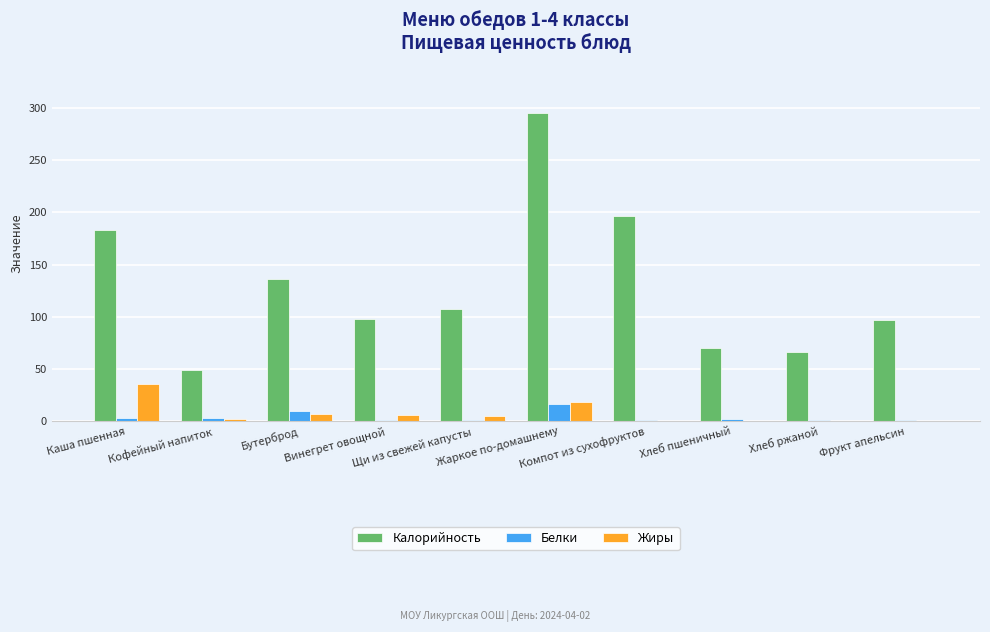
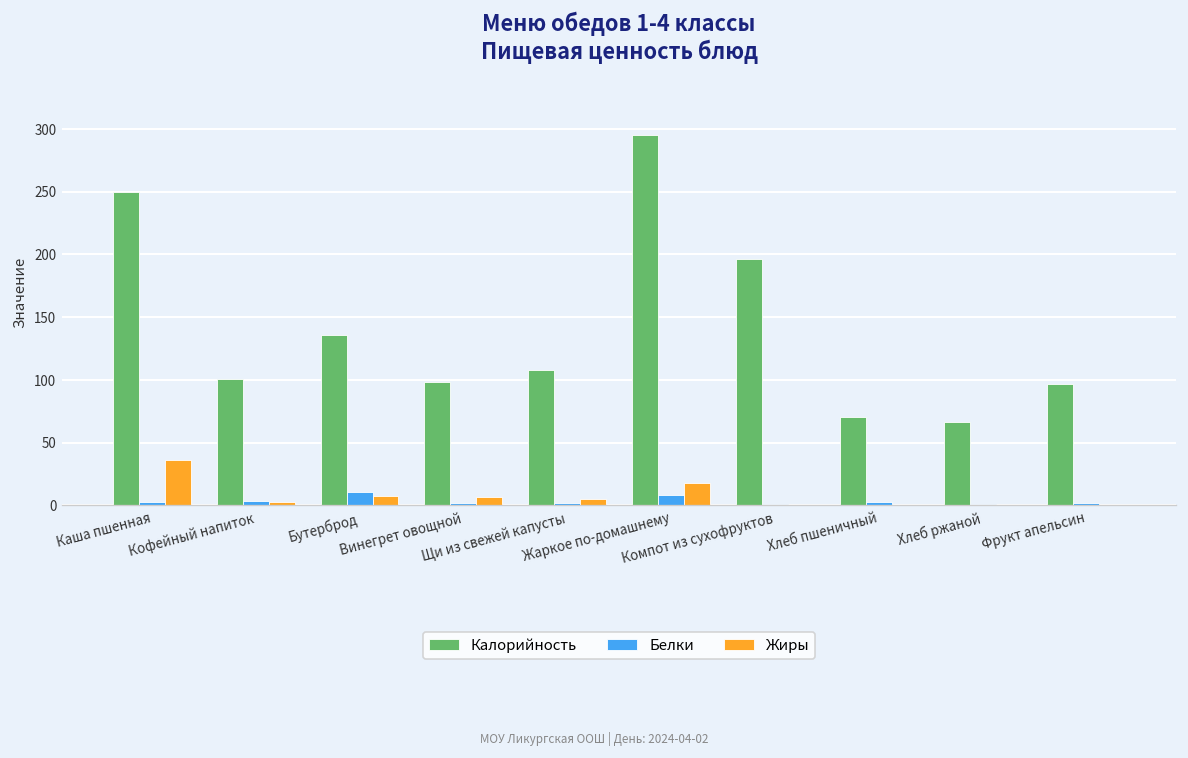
  {
    "Калорийность": {
-     "Каша пшенная": 183,
-     "Кофейный напиток": 49,
+     "Каша пшенная": 250,
+     "Кофейный напиток": 101,
      "Бутерброд": 136,
      "Винегрет овощной": 98,
      "Щи из свежей капусты": 108,
      "Жаркое по-домашнему": 295,
      "Компот из сухофруктов": 196,
      "Хлеб пшеничный": 70,
      "Хлеб ржаной": 66,
      "Фрукт апельсин": 97
    },
    "Белки": {
      "Каша пшенная": 3,
      "Кофейный напиток": 3,
      "Бутерброд": 10,
-     "Жаркое по-домашнему": 16
+     "Жаркое по-домашнему": 8
    },
    "Жиры": {
      "Каша пшенная": 36,
      "Кофейный напиток": 3,
      "Бутерброд": 7,
      "Винегрет овощной": 6,
      "Щи из свежей капусты": 5,
      "Жаркое по-домашнему": 18
    }
  }
